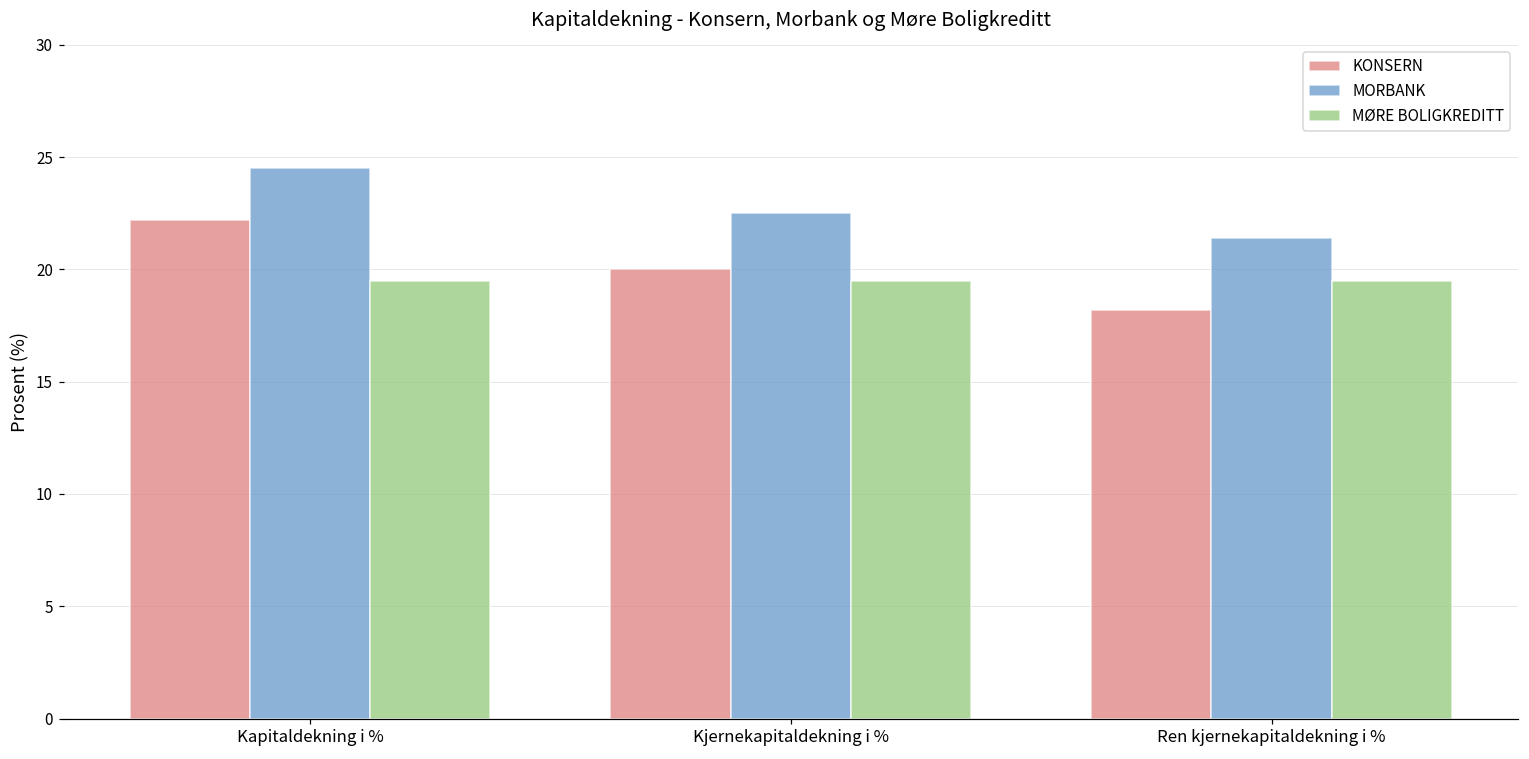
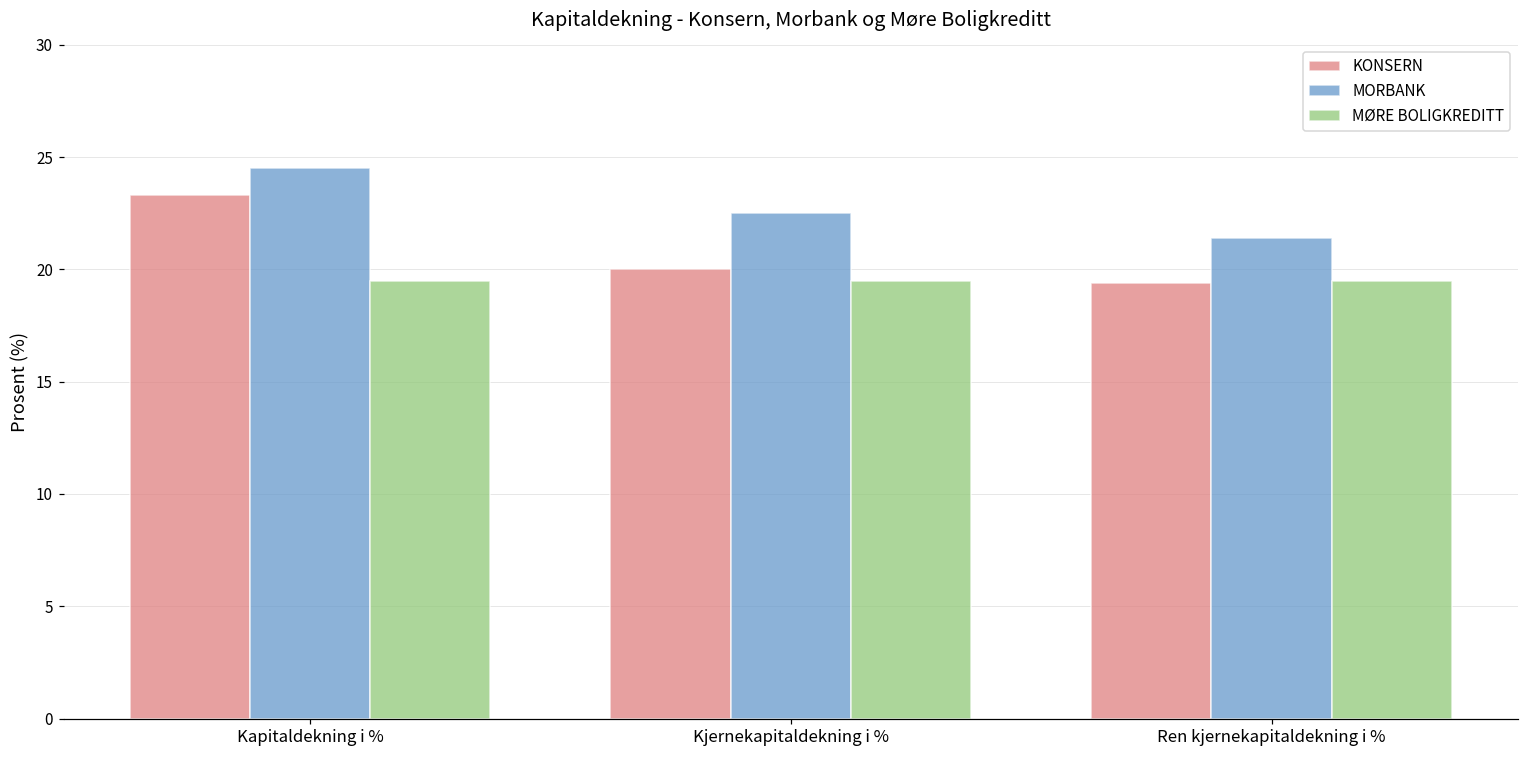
  {
    "KONSERN": {
-     "Kapitaldekning i %": 22.2,
+     "Kapitaldekning i %": 23.3,
      "Kjernekapitaldekning i %": 20.0,
-     "Ren kjernekapitaldekning i %": 18.2
+     "Ren kjernekapitaldekning i %": 19.4
    },
    "MORBANK": {
      "Kapitaldekning i %": 24.5,
      "Kjernekapitaldekning i %": 22.5,
      "Ren kjernekapitaldekning i %": 21.4
    },
    "MØRE BOLIGKREDITT": {
      "Kapitaldekning i %": 19.5,
      "Kjernekapitaldekning i %": 19.5,
      "Ren kjernekapitaldekning i %": 19.5
    }
  }
